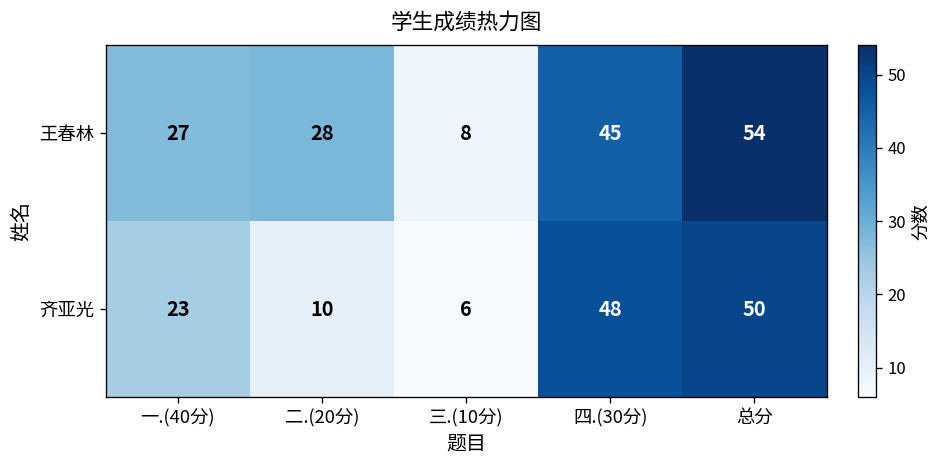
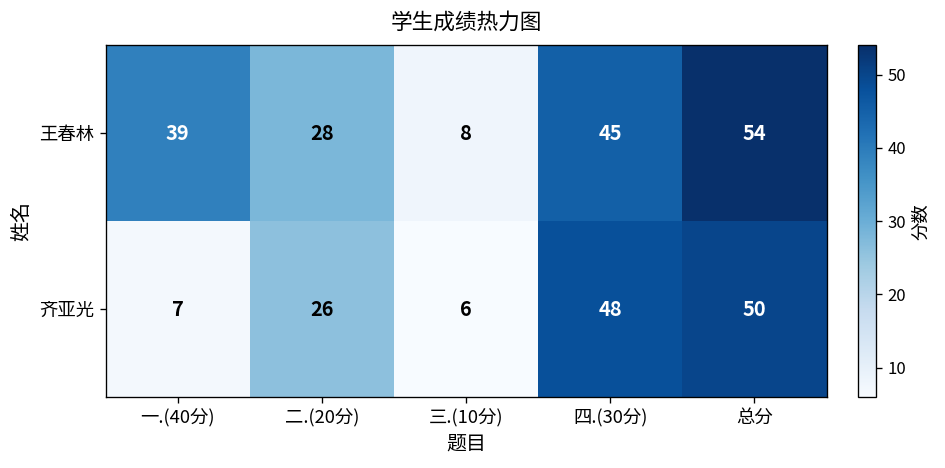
  {
    "王春林": {
-     "一.(40分)": 27,
+     "一.(40分)": 39,
      "二.(20分)": 28,
      "三.(10分)": 8,
      "四.(30分)": 45,
      "总分": 54
    },
    "齐亚光": {
-     "一.(40分)": 23,
-     "二.(20分)": 10,
+     "一.(40分)": 7,
+     "二.(20分)": 26,
      "三.(10分)": 6,
      "四.(30分)": 48,
      "总分": 50
    }
  }
